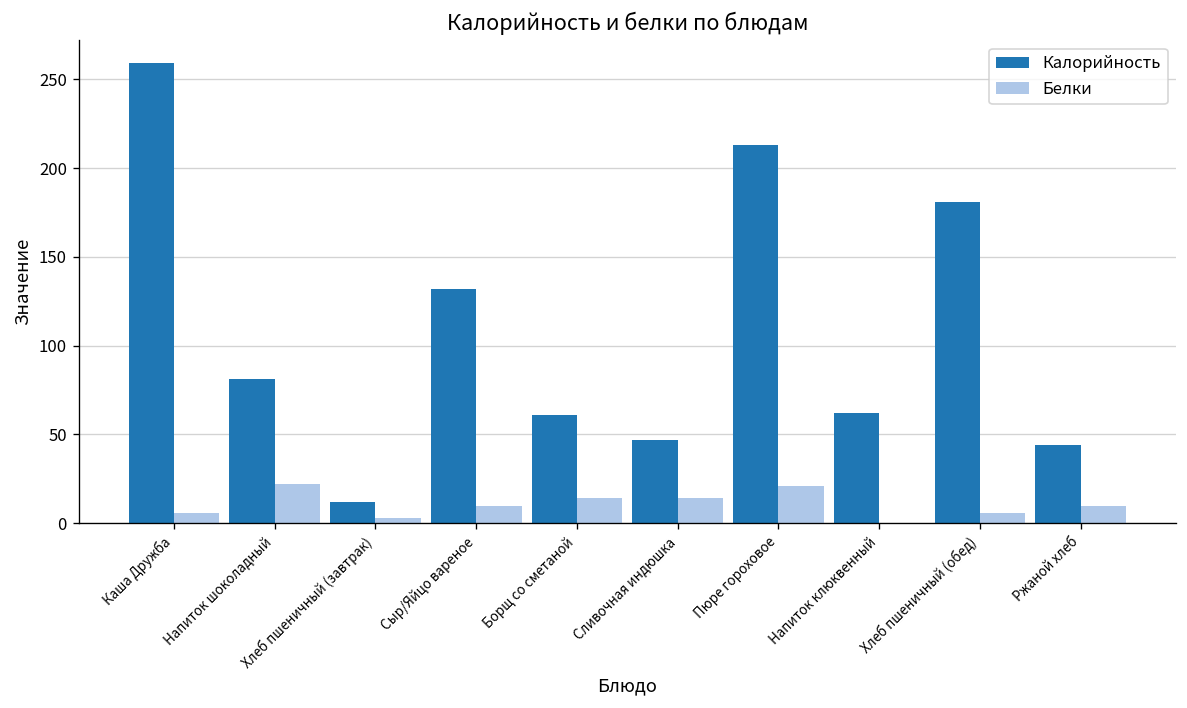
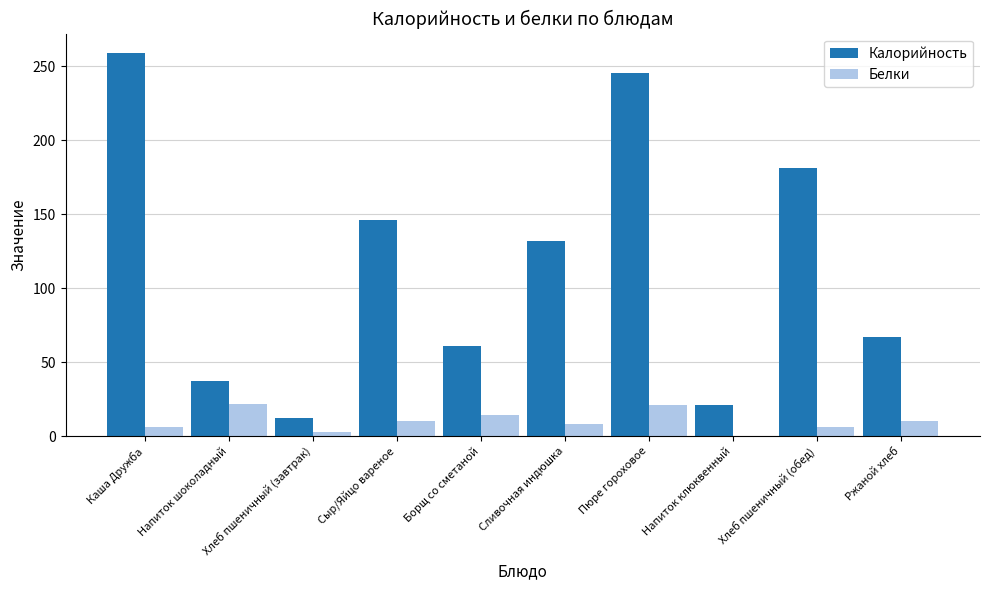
  {
    "Калорийность": {
      "Каша Дружба": 259,
-     "Напиток шоколадный": 81,
+     "Напиток шоколадный": 37,
      "Хлеб пшеничный (завтрак)": 12,
-     "Сыр/Яйцо вареное": 132,
+     "Сыр/Яйцо вареное": 146,
      "Борщ со сметаной": 61,
-     "Сливочная индюшка": 47,
-     "Пюре гороховое": 213,
-     "Напиток клюквенный": 62,
+     "Сливочная индюшка": 132,
+     "Пюре гороховое": 245,
+     "Напиток клюквенный": 21,
      "Хлеб пшеничный (обед)": 181,
-     "Ржаной хлеб": 44
+     "Ржаной хлеб": 67
    },
    "Белки": {
      "Каша Дружба": 6,
      "Напиток шоколадный": 22,
      "Хлеб пшеничный (завтрак)": 3,
      "Сыр/Яйцо вареное": 10,
      "Борщ со сметаной": 14,
-     "Сливочная индюшка": 14,
+     "Сливочная индюшка": 8,
      "Пюре гороховое": 21,
      "Напиток клюквенный": 0,
      "Хлеб пшеничный (обед)": 6,
      "Ржаной хлеб": 10
    }
  }
